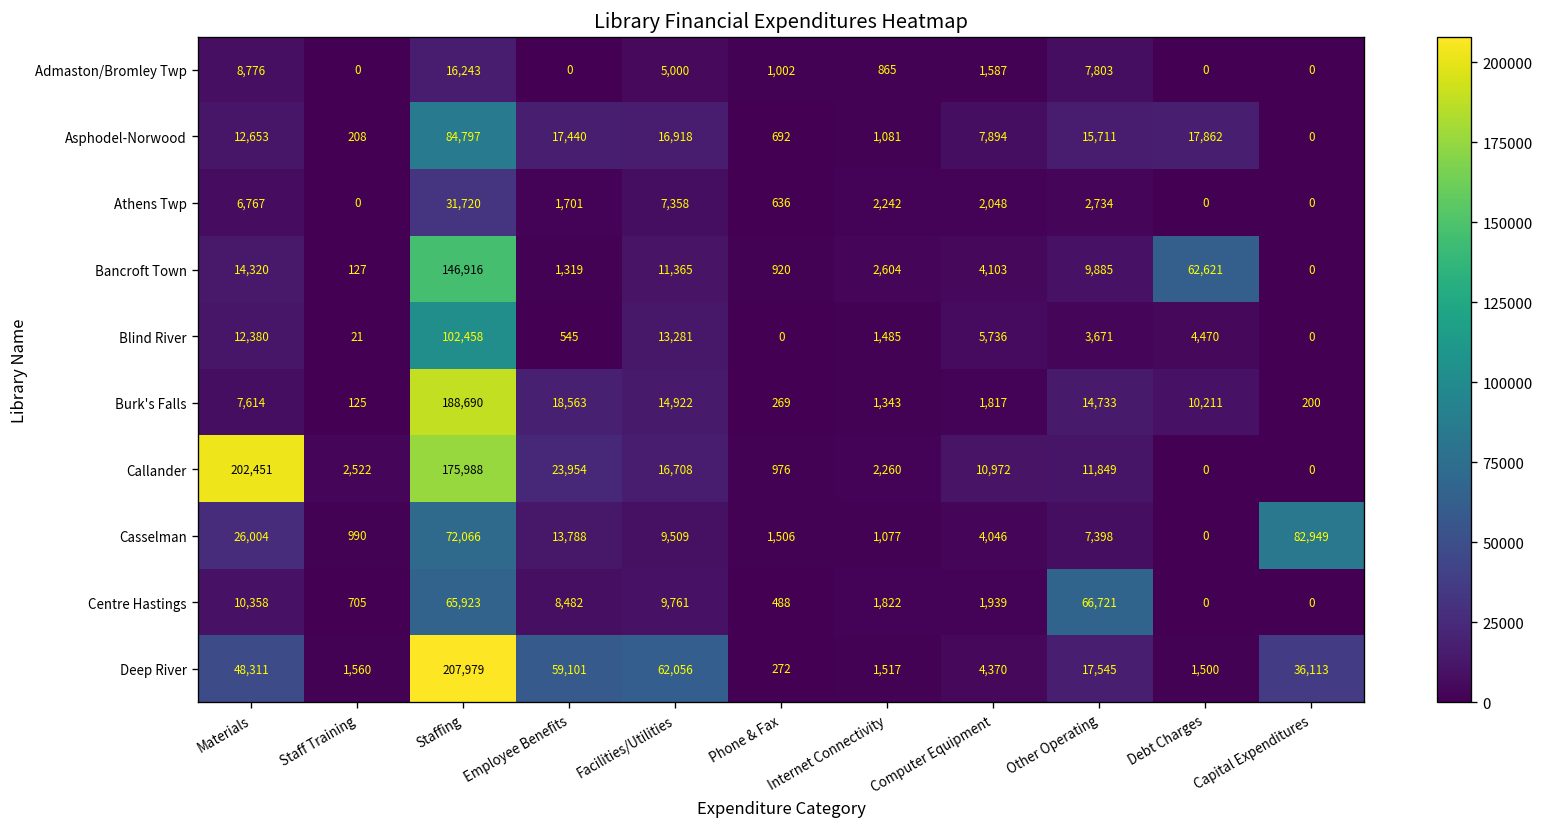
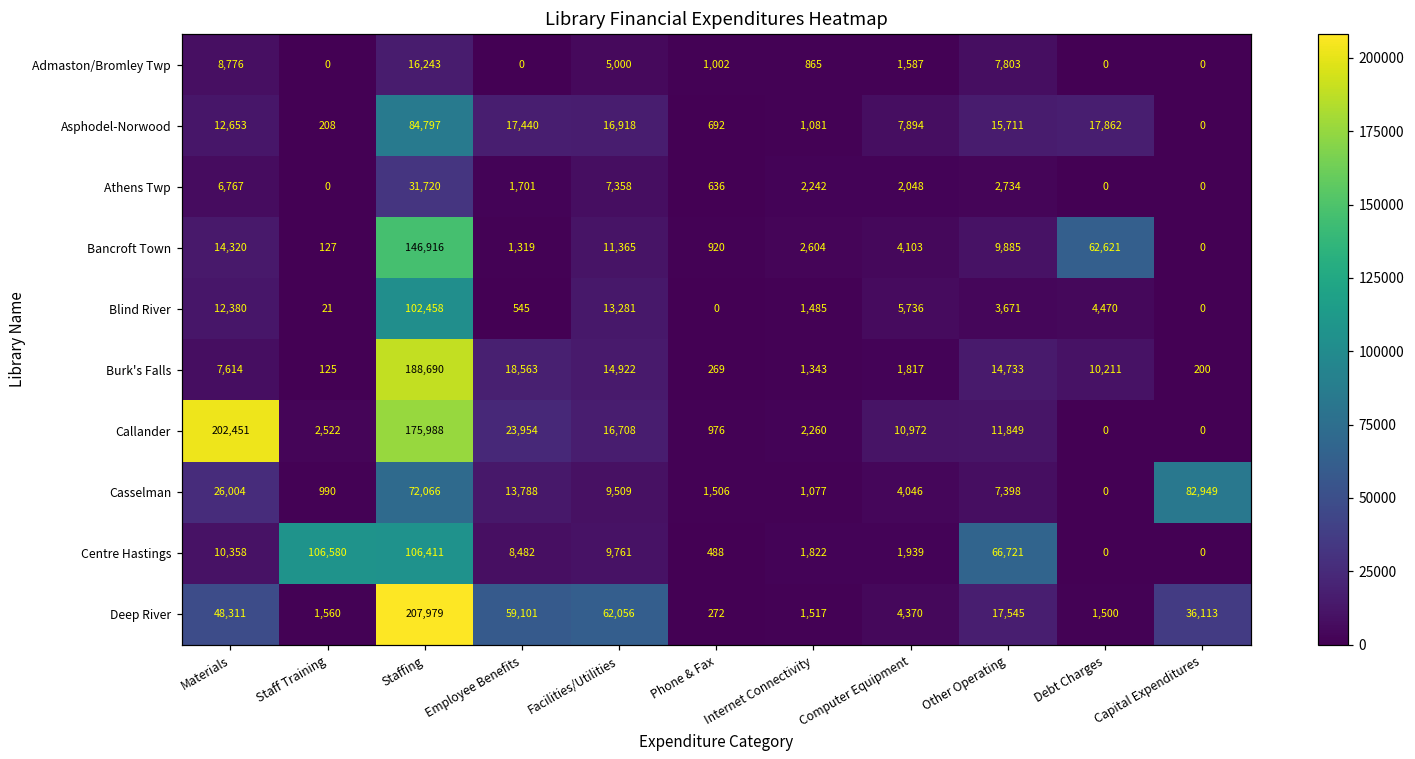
  {
    "Admaston/Bromley Twp": {
      "Materials": "8,776",
      "Staff Training": "0",
      "Staffing": "16,243",
      "Employee Benefits": "0",
      "Facilities/Utilities": "5,000",
      "Phone & Fax": "1,002",
      "Internet Connectivity": "865",
      "Computer Equipment": "1,587",
      "Other Operating": "7,803",
      "Debt Charges": "0",
      "Capital Expenditures": "0"
    },
    "Asphodel-Norwood": {
      "Materials": "12,653",
      "Staff Training": "208",
      "Staffing": "84,797",
      "Employee Benefits": "17,440",
      "Facilities/Utilities": "16,918",
      "Phone & Fax": "692",
      "Internet Connectivity": "1,081",
      "Computer Equipment": "7,894",
      "Other Operating": "15,711",
      "Debt Charges": "17,862",
      "Capital Expenditures": "0"
    },
    "Athens Twp": {
      "Materials": "6,767",
      "Staff Training": "0",
      "Staffing": "31,720",
      "Employee Benefits": "1,701",
      "Facilities/Utilities": "7,358",
      "Phone & Fax": "636",
      "Internet Connectivity": "2,242",
      "Computer Equipment": "2,048",
      "Other Operating": "2,734",
      "Debt Charges": "0",
      "Capital Expenditures": "0"
    },
    "Bancroft Town": {
      "Materials": "14,320",
      "Staff Training": "127",
      "Staffing": "146,916",
      "Employee Benefits": "1,319",
      "Facilities/Utilities": "11,365",
      "Phone & Fax": "920",
      "Internet Connectivity": "2,604",
      "Computer Equipment": "4,103",
      "Other Operating": "9,885",
      "Debt Charges": "62,621",
      "Capital Expenditures": "0"
    },
    "Blind River": {
      "Materials": "12,380",
      "Staff Training": "21",
      "Staffing": "102,458",
      "Employee Benefits": "545",
      "Facilities/Utilities": "13,281",
      "Phone & Fax": "0",
      "Internet Connectivity": "1,485",
      "Computer Equipment": "5,736",
      "Other Operating": "3,671",
      "Debt Charges": "4,470",
      "Capital Expenditures": "0"
    },
    "Burk's Falls": {
      "Materials": "7,614",
      "Staff Training": "125",
      "Staffing": "188,690",
      "Employee Benefits": "18,563",
      "Facilities/Utilities": "14,922",
      "Phone & Fax": "269",
      "Internet Connectivity": "1,343",
      "Computer Equipment": "1,817",
      "Other Operating": "14,733",
      "Debt Charges": "10,211",
      "Capital Expenditures": "200"
    },
    "Callander": {
      "Materials": "202,451",
      "Staff Training": "2,522",
      "Staffing": "175,988",
      "Employee Benefits": "23,954",
      "Facilities/Utilities": "16,708",
      "Phone & Fax": "976",
      "Internet Connectivity": "2,260",
      "Computer Equipment": "10,972",
      "Other Operating": "11,849",
      "Debt Charges": "0",
      "Capital Expenditures": "0"
    },
    "Casselman": {
      "Materials": "26,004",
      "Staff Training": "990",
      "Staffing": "72,066",
      "Employee Benefits": "13,788",
      "Facilities/Utilities": "9,509",
      "Phone & Fax": "1,506",
      "Internet Connectivity": "1,077",
      "Computer Equipment": "4,046",
      "Other Operating": "7,398",
      "Debt Charges": "0",
      "Capital Expenditures": "82,949"
    },
    "Centre Hastings": {
      "Materials": "10,358",
-     "Staff Training": "705",
-     "Staffing": "65,923",
+     "Staff Training": "106,580",
+     "Staffing": "106,411",
      "Employee Benefits": "8,482",
      "Facilities/Utilities": "9,761",
      "Phone & Fax": "488",
      "Internet Connectivity": "1,822",
      "Computer Equipment": "1,939",
      "Other Operating": "66,721",
      "Debt Charges": "0",
      "Capital Expenditures": "0"
    },
    "Deep River": {
      "Materials": "48,311",
      "Staff Training": "1,560",
      "Staffing": "207,979",
      "Employee Benefits": "59,101",
      "Facilities/Utilities": "62,056",
      "Phone & Fax": "272",
      "Internet Connectivity": "1,517",
      "Computer Equipment": "4,370",
      "Other Operating": "17,545",
      "Debt Charges": "1,500",
      "Capital Expenditures": "36,113"
    }
  }
